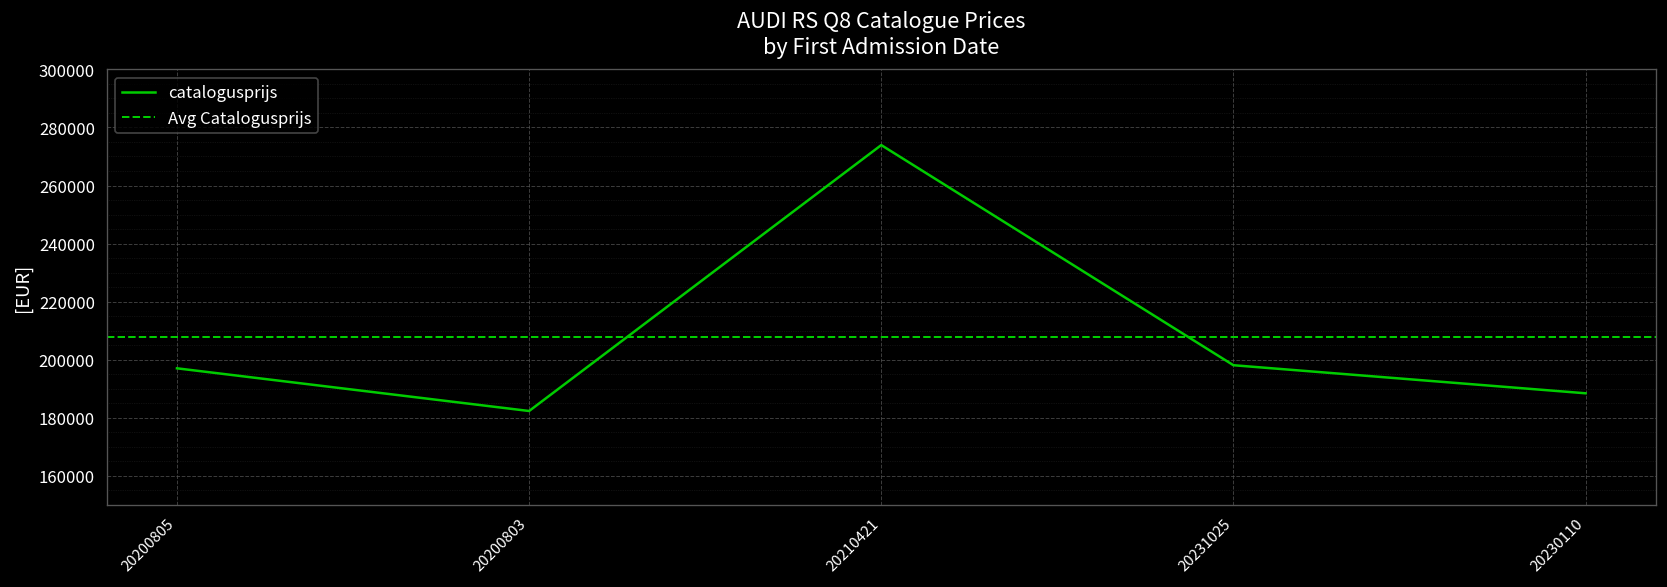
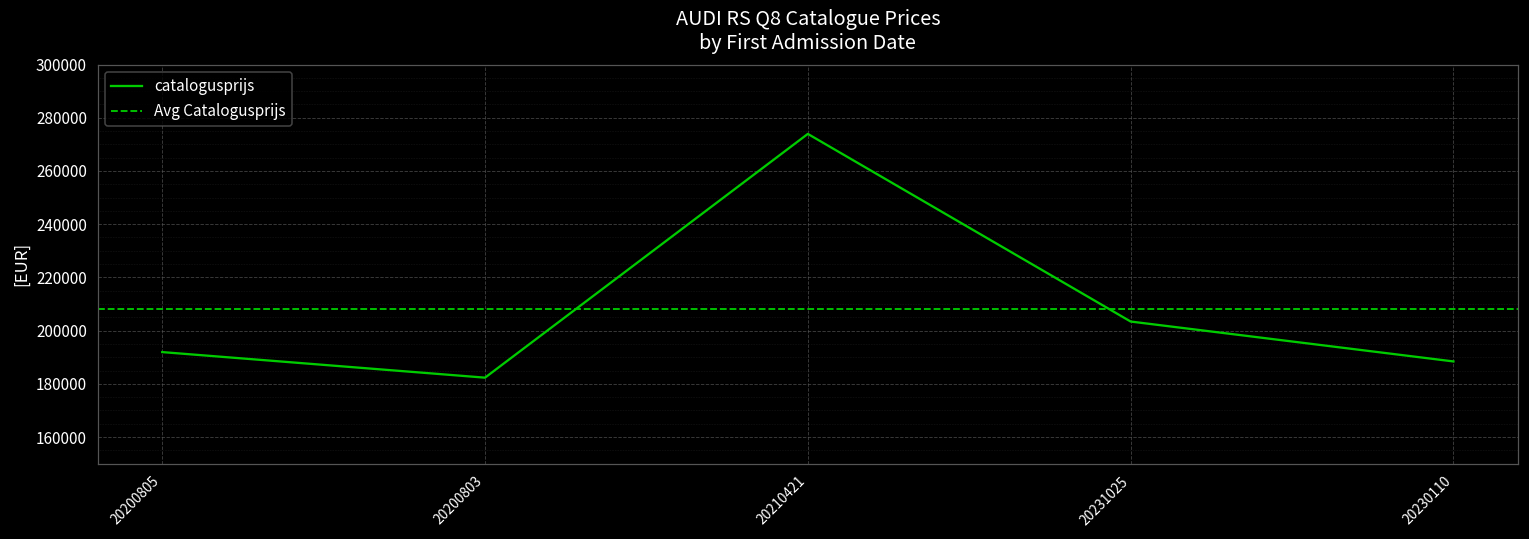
  {
-   "20200805": 197000,
+   "20200805": 192000,
    "20200803": 182000,
    "20210421": 274000,
-   "20231025": 198000,
+   "20231025": 203000,
    "20230110": 188000
  }
